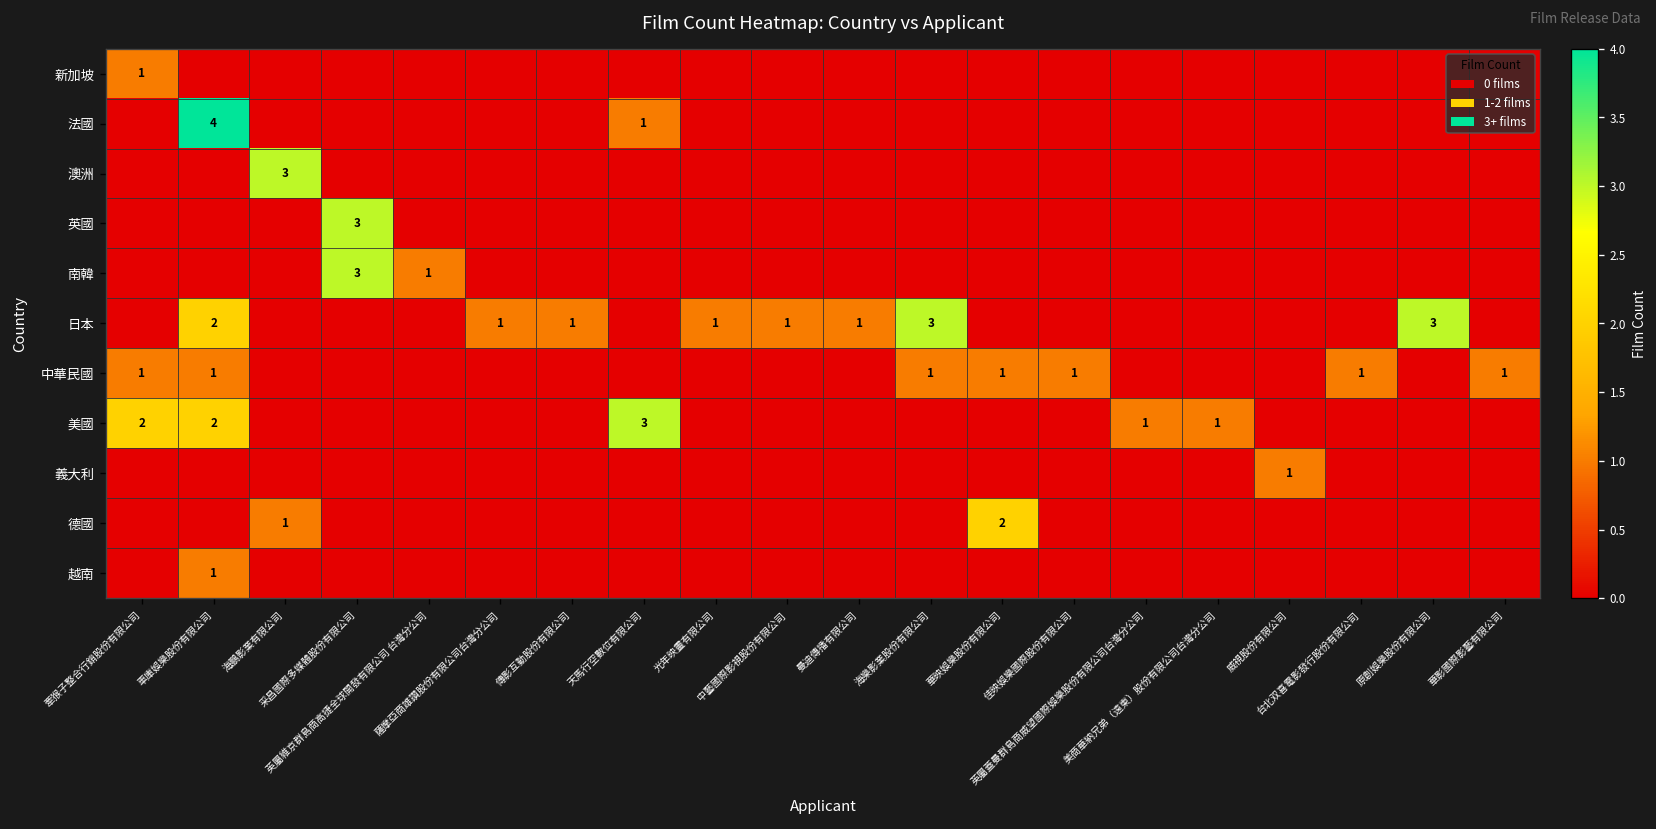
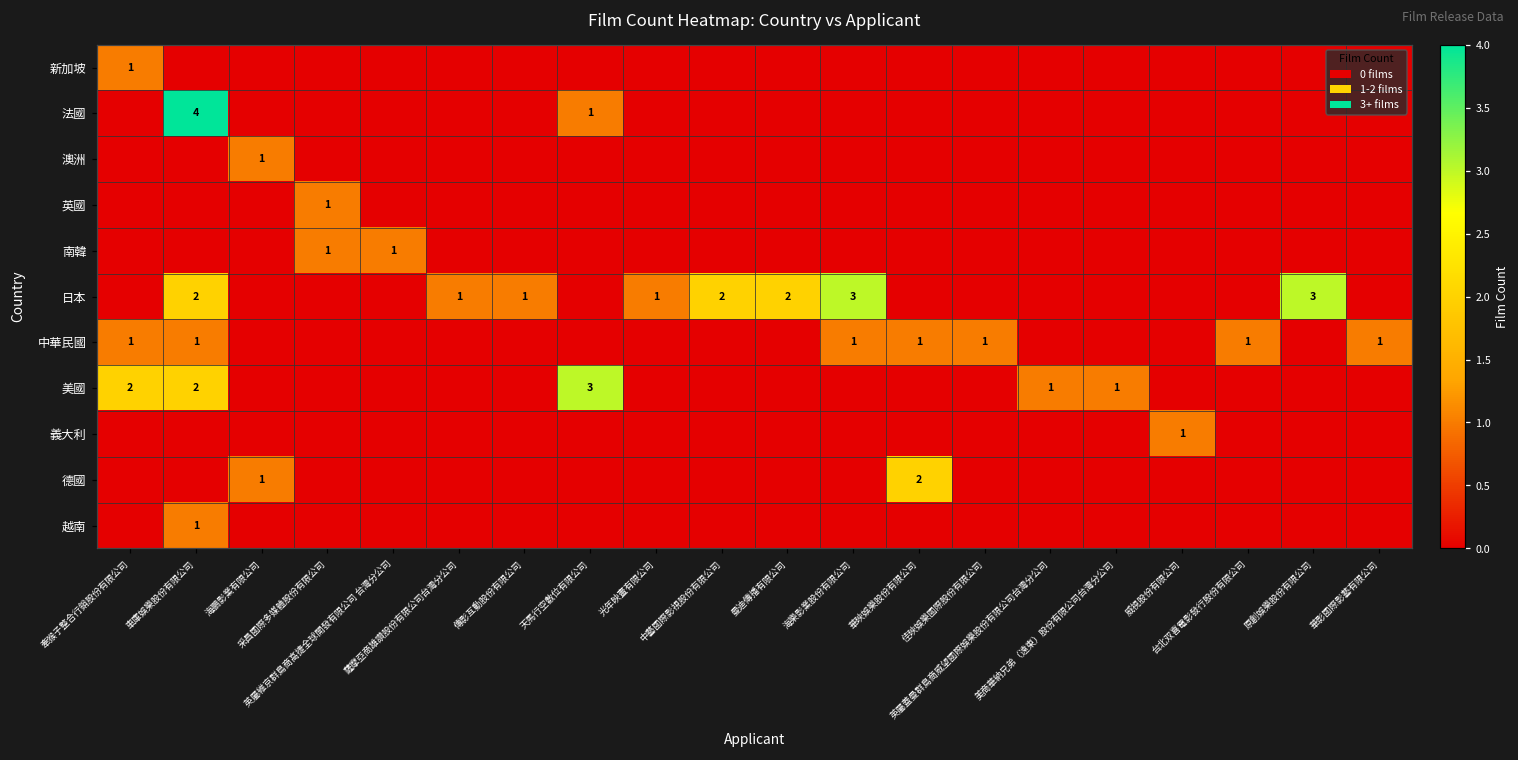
  {
    "新加坡": {
      "牽猴子整合行銷股份有限公司": 1
    },
    "法國": {
      "車庫娛樂股份有限公司": 4,
      "天馬行空數位有限公司": 1
    },
    "澳洲": {
-     "海鵬影業有限公司": 3
+     "海鵬影業有限公司": 1
    },
    "英國": {
-     "采昌國際多媒體股份有限公司": 3
+     "采昌國際多媒體股份有限公司": 1
    },
    "南韓": {
-     "采昌國際多媒體股份有限公司": 3,
+     "采昌國際多媒體股份有限公司": 1,
      "英屬維京群島商高捷全球開發有限公司 台灣分公司": 1
    },
    "日本": {
      "車庫娛樂股份有限公司": 2,
      "薩摩亞商雄讚股份有限公司台灣分公司": 1,
      "傳影互動股份有限公司": 1,
      "光年映畫有限公司": 1,
-     "中藝國際影視股份有限公司": 1,
-     "曼迪傳播有限公司": 1,
+     "中藝國際影視股份有限公司": 2,
+     "曼迪傳播有限公司": 2,
      "海樂影業股份有限公司": 3,
      "原創娛樂股份有限公司": 3
    },
    "中華民國": {
      "牽猴子整合行銷股份有限公司": 1,
      "車庫娛樂股份有限公司": 1,
      "海樂影業股份有限公司": 1,
      "華映娛樂股份有限公司": 1,
      "佳映娛樂國際股份有限公司": 1,
      "台北双喜電影發行股份有限公司": 1,
      "華影國際影藝有限公司": 1
    },
    "美國": {
      "牽猴子整合行銷股份有限公司": 2,
      "車庫娛樂股份有限公司": 2,
      "天馬行空數位有限公司": 3,
      "英屬蓋曼群島商威望國際娛樂股份有限公司台灣分公司": 1,
      "美商華納兄弟（遠東）股份有限公司台灣分公司": 1
    },
    "義大利": {
      "威視股份有限公司": 1
    },
    "德國": {
      "海鵬影業有限公司": 1,
      "華映娛樂股份有限公司": 2
    },
    "越南": {
      "車庫娛樂股份有限公司": 1
    }
  }
